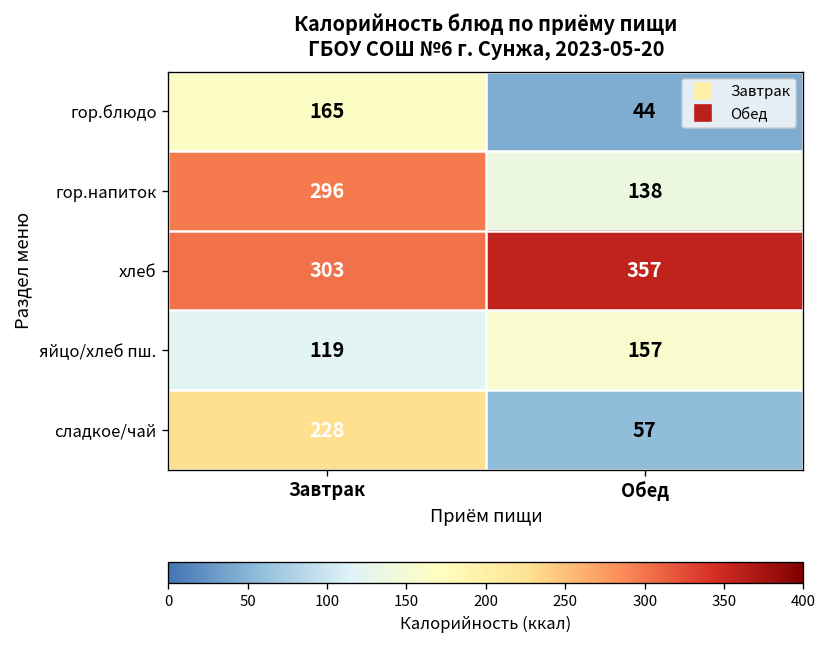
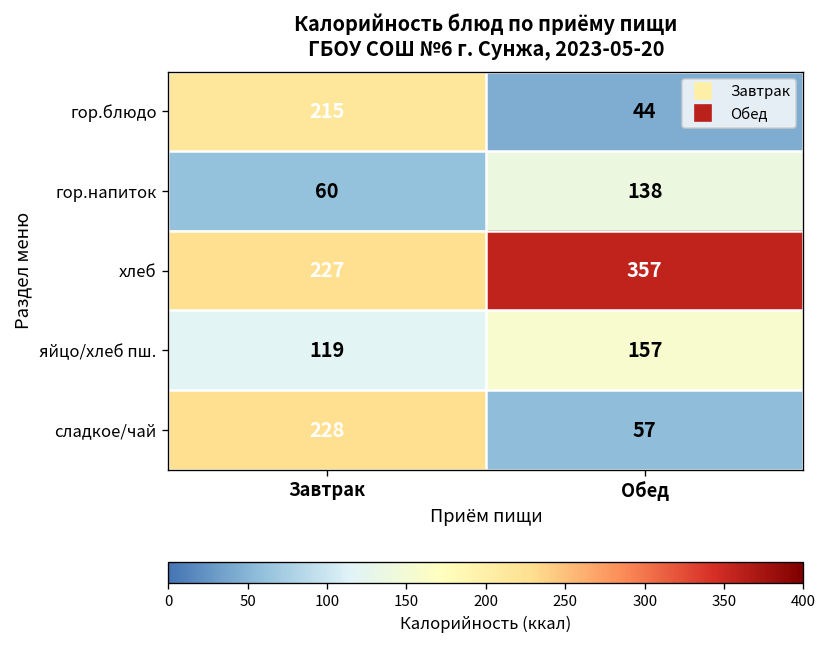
  {
    "гор.блюдо": {
-     "Завтрак": 165,
+     "Завтрак": 215,
      "Обед": 44
    },
    "гор.напиток": {
-     "Завтрак": 296,
+     "Завтрак": 60,
      "Обед": 138
    },
    "хлеб": {
-     "Завтрак": 303,
+     "Завтрак": 227,
      "Обед": 357
    },
    "яйцо/хлеб пш.": {
      "Завтрак": 119,
      "Обед": 157
    },
    "сладкое/чай": {
      "Завтрак": 228,
      "Обед": 57
    }
  }
